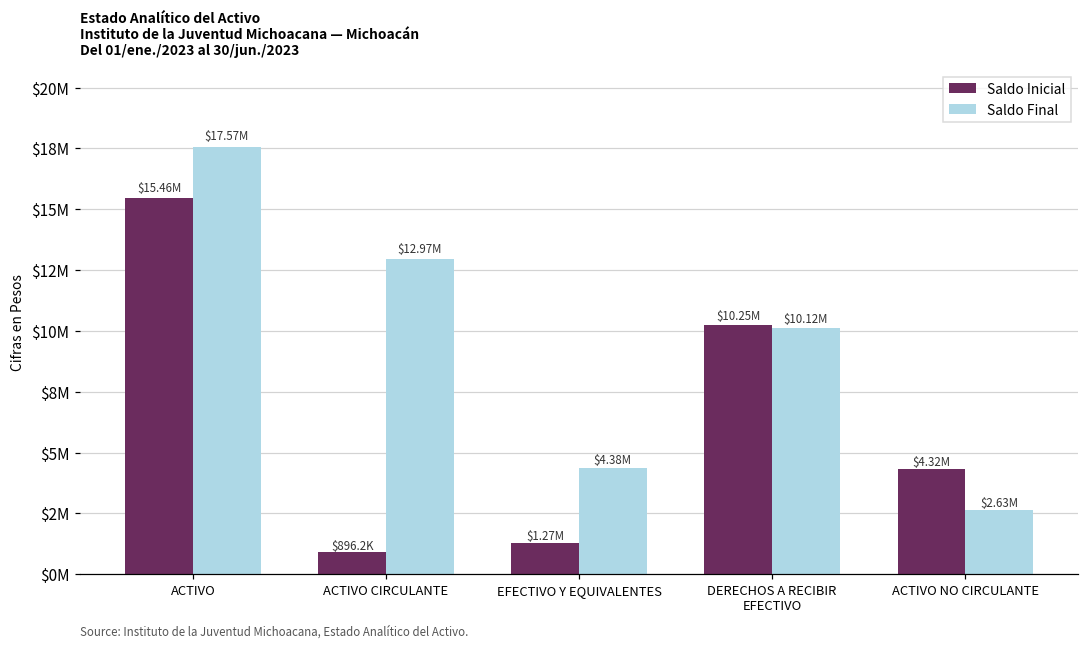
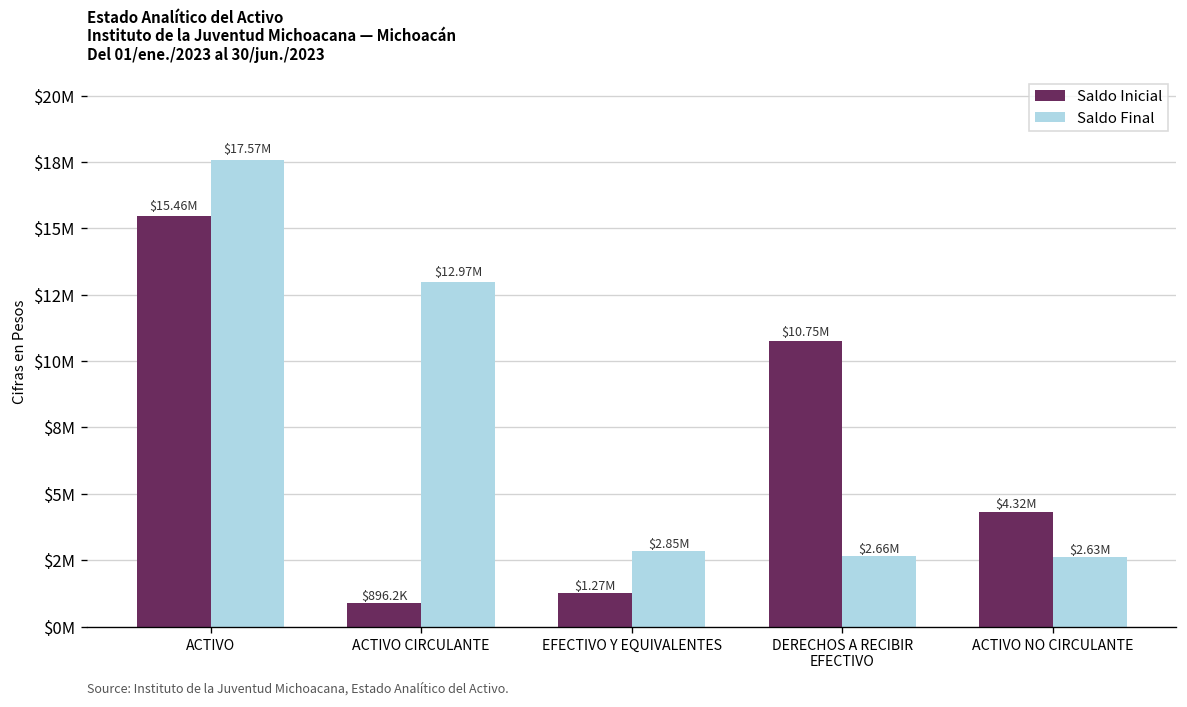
  {
    "Saldo Inicial": {
      "ACTIVO": "$15.46M",
      "ACTIVO CIRCULANTE": "$896.2K",
      "EFECTIVO Y EQUIVALENTES": "$1.27M",
-     "DERECHOS A RECIBIR EFECTIVO": "$10.25M",
+     "DERECHOS A RECIBIR EFECTIVO": "$10.75M",
      "ACTIVO NO CIRCULANTE": "$4.32M"
    },
    "Saldo Final": {
      "ACTIVO": "$17.57M",
      "ACTIVO CIRCULANTE": "$12.97M",
-     "EFECTIVO Y EQUIVALENTES": "$4.38M",
-     "DERECHOS A RECIBIR EFECTIVO": "$10.12M",
+     "EFECTIVO Y EQUIVALENTES": "$2.85M",
+     "DERECHOS A RECIBIR EFECTIVO": "$2.66M",
      "ACTIVO NO CIRCULANTE": "$2.63M"
    }
  }
